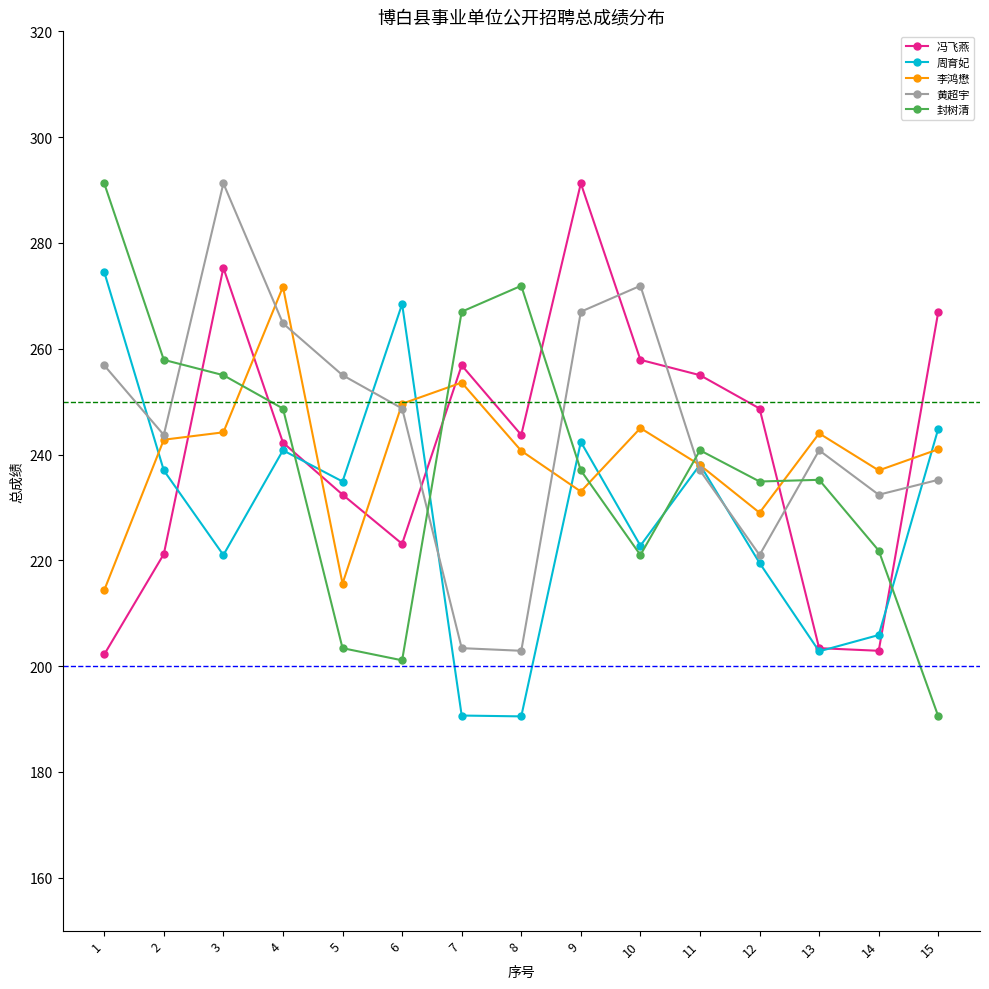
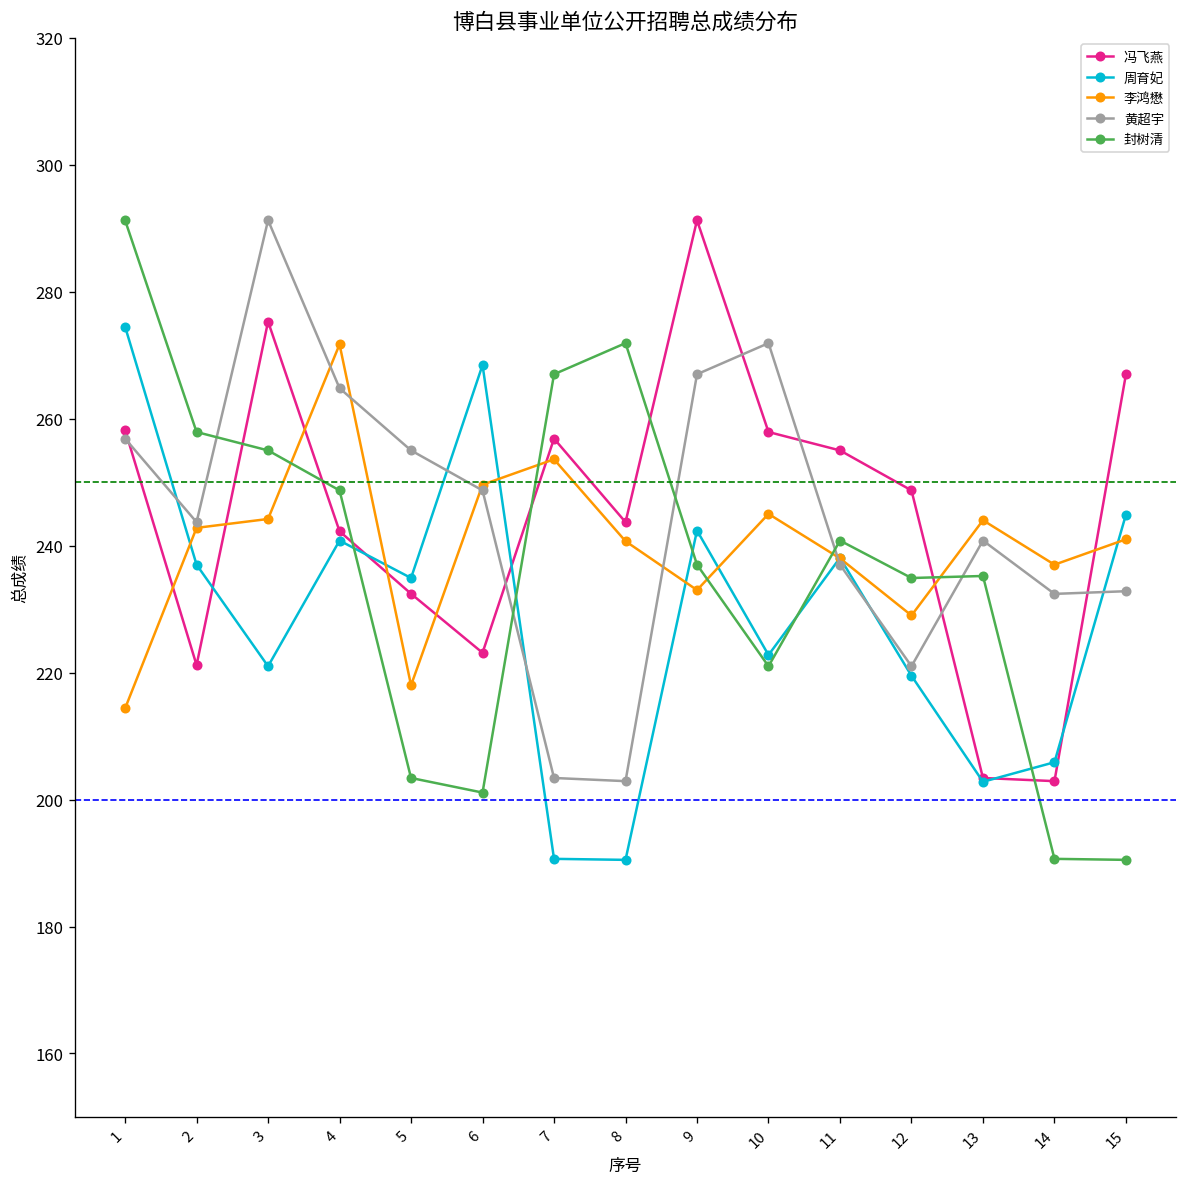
  {
    "冯飞燕": {
-     "1": 202,
+     "1": 258,
      "2": 221,
      "3": 275,
      "4": 242,
      "5": 232,
      "6": 223,
      "7": 257,
      "8": 244,
      "9": 291,
      "10": 258,
      "11": 255,
      "12": 249,
      "13": 203,
      "14": 203,
      "15": 267
    },
    "周育妃": {
      "1": 275,
      "2": 237,
      "3": 221,
      "4": 241,
      "5": 235,
      "6": 268,
      "7": 191,
      "8": 191,
      "9": 242,
      "10": 223,
      "12": 220,
      "13": 203,
      "14": 206,
      "15": 245
    },
    "李鸿懋": {
      "1": 214,
      "2": 243,
      "3": 244,
      "4": 272,
-     "5": 216,
+     "5": 218,
      "6": 250,
      "7": 254,
      "8": 241,
      "9": 233,
      "10": 245,
      "12": 229,
      "13": 244,
      "14": 237,
      "15": 241
    },
    "黄超宇": {
      "1": 257,
      "2": 244,
      "3": 291,
      "4": 265,
      "5": 255,
      "6": 249,
      "7": 203,
      "8": 203,
      "9": 267,
      "10": 272,
      "11": 237,
      "12": 221,
      "13": 241,
      "14": 232,
-     "15": 235
+     "15": 233
    },
    "封树清": {
      "1": 291,
      "2": 258,
      "3": 255,
      "4": 249,
      "5": 203,
      "6": 201,
      "7": 267,
      "8": 272,
      "9": 237,
      "10": 221,
      "11": 241,
      "12": 235,
      "13": 235,
-     "14": 222,
+     "14": 191,
      "15": 191
    }
  }
